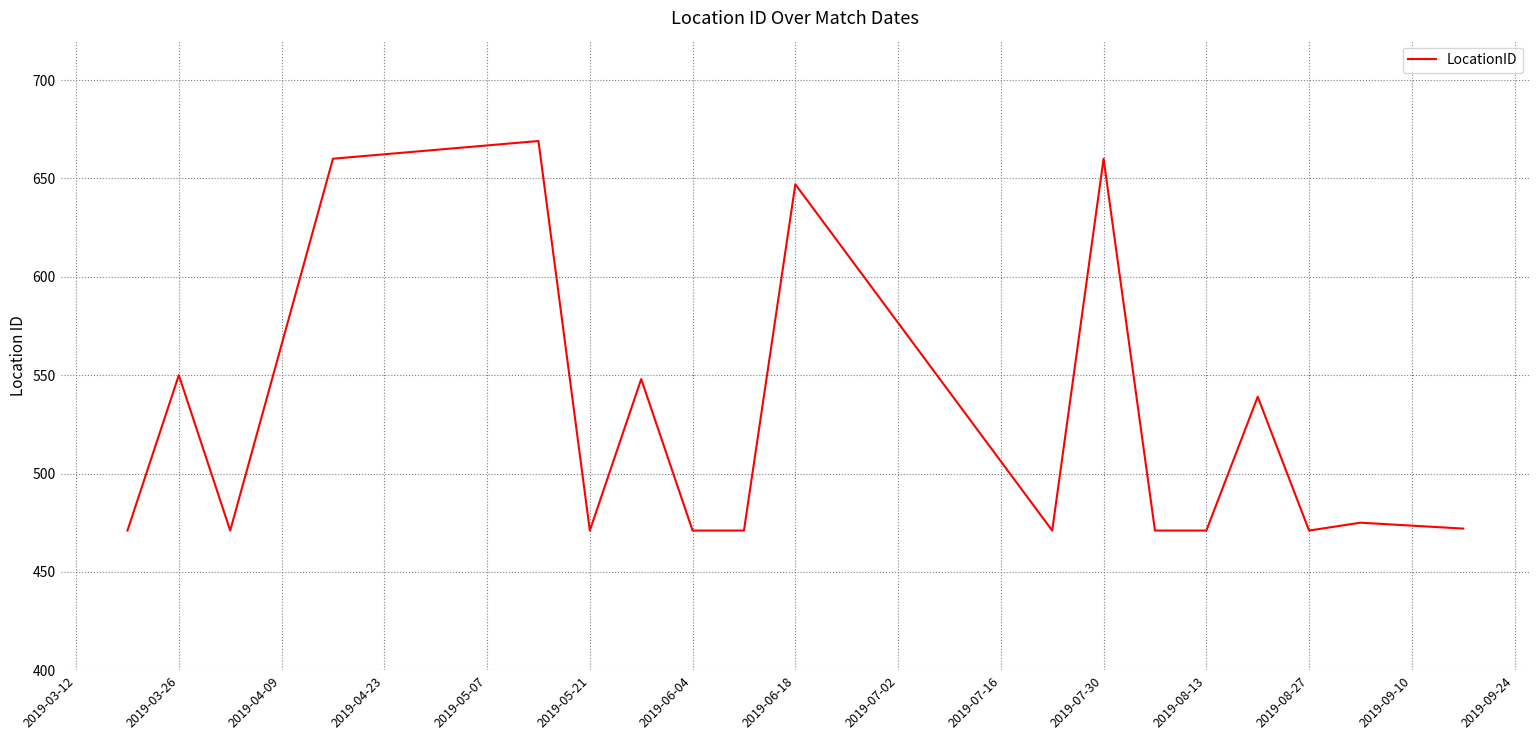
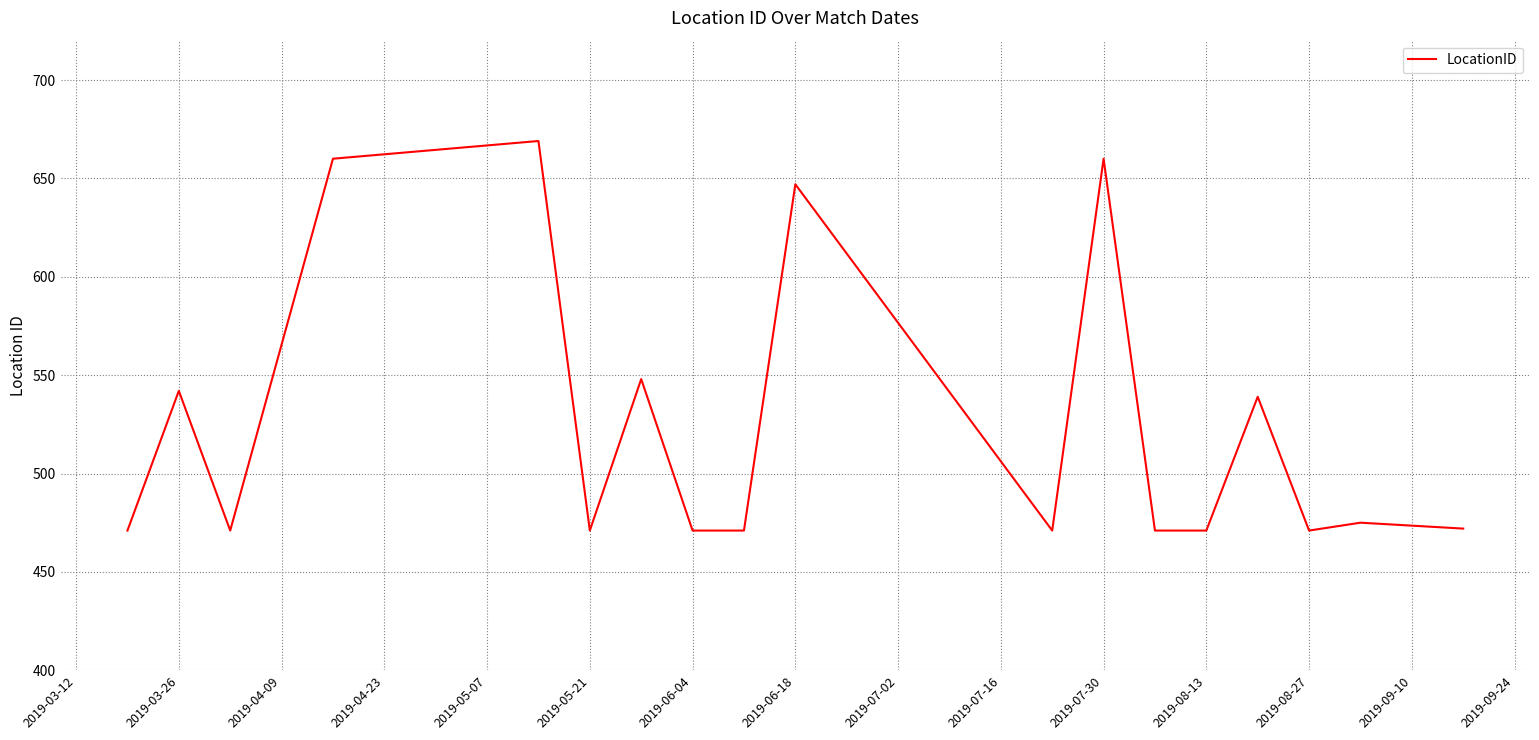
  {
-   "2019-03-26": 550,
+   "2019-03-26": 542,
    "2019-05-21": 471,
    "2019-06-04": 471,
    "2019-06-18": 647,
    "2019-07-30": 660,
    "2019-08-13": 471,
    "2019-08-27": 471
  }
